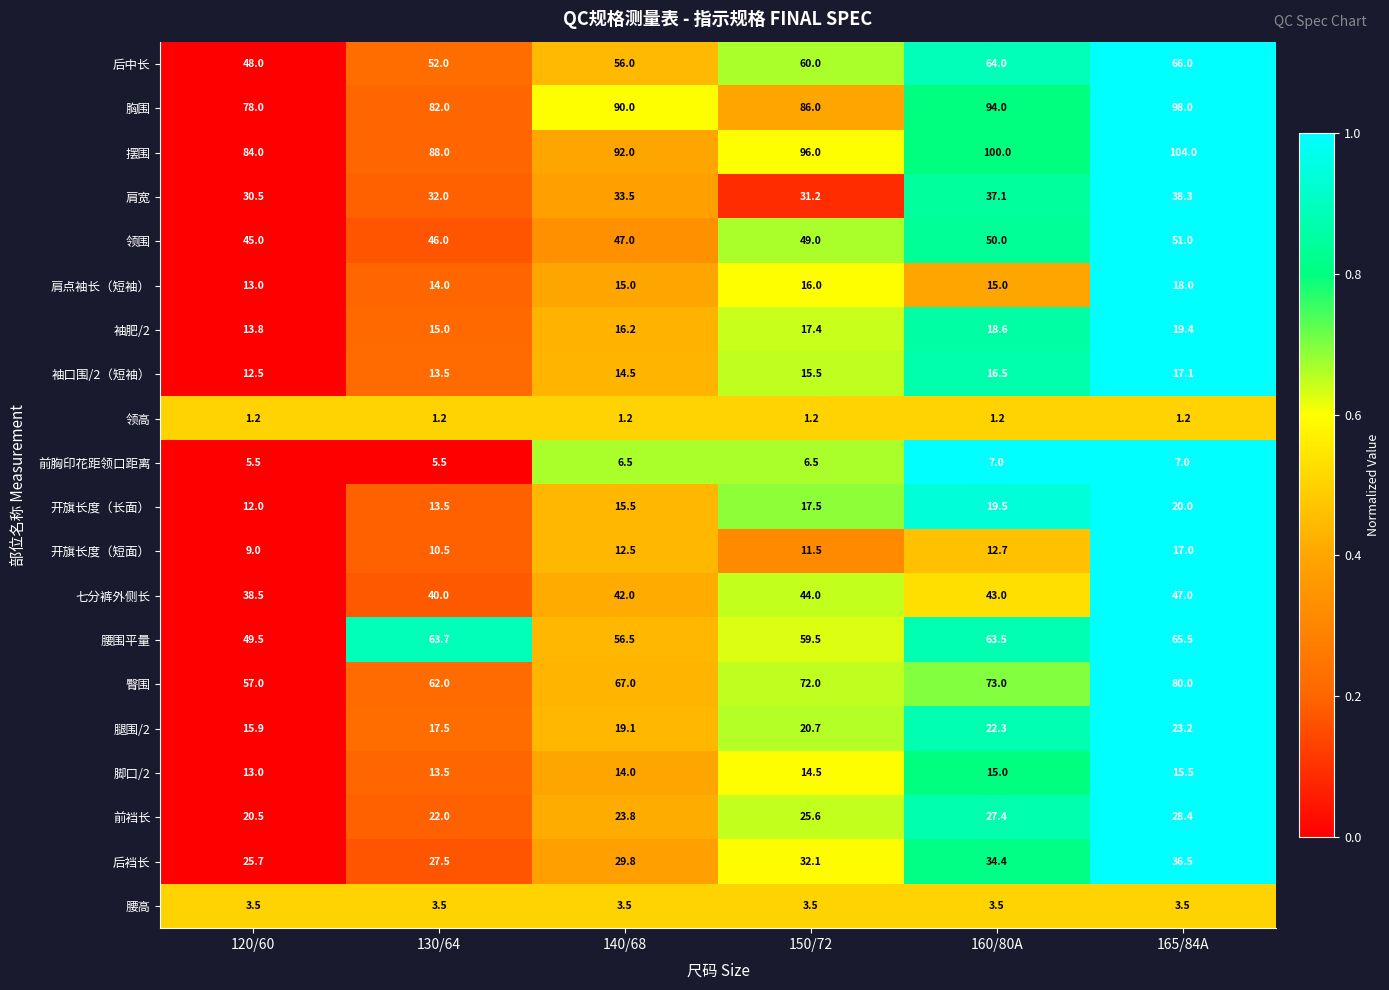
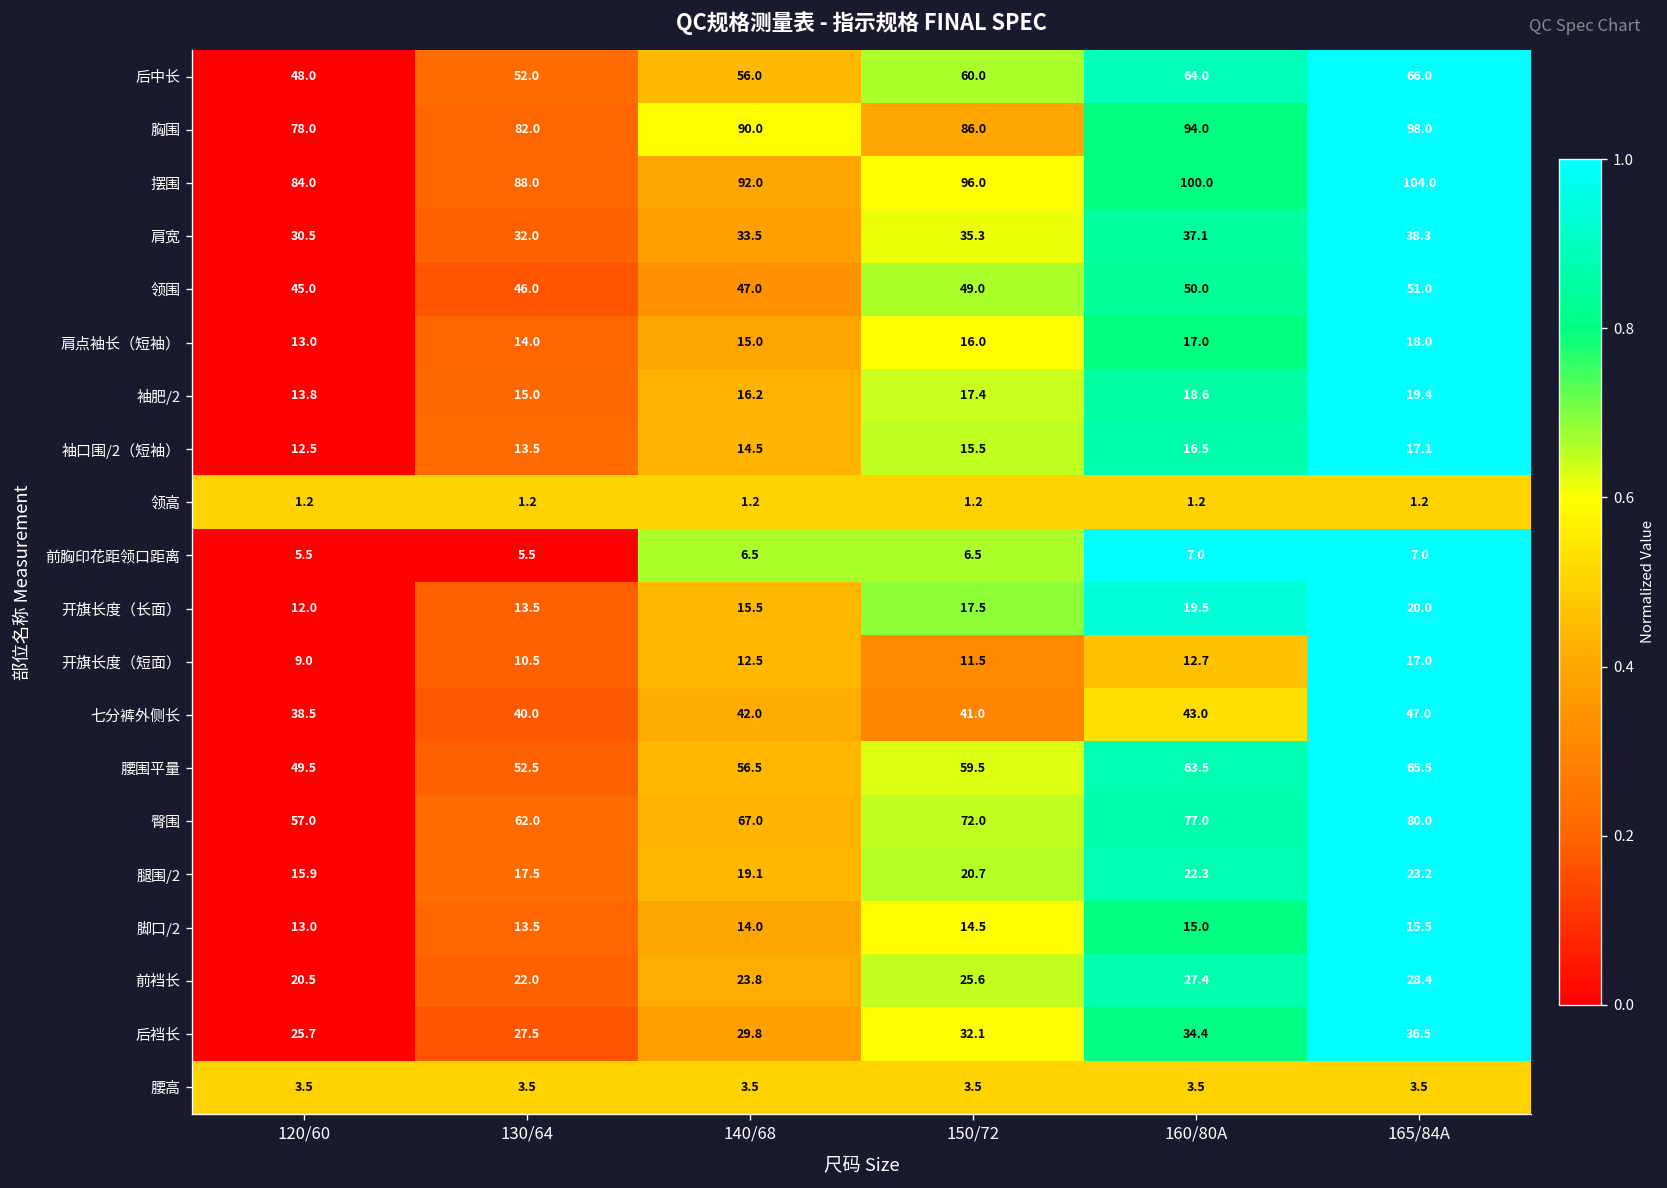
  {
    "后中长": {
      "120/60": 48.0,
      "130/64": 52.0,
      "140/68": 56.0,
      "150/72": 60.0,
      "160/80A": 64.0,
      "165/84A": 66.0
    },
    "胸围": {
      "120/60": 78.0,
      "130/64": 82.0,
      "140/68": 90.0,
      "150/72": 86.0,
      "160/80A": 94.0,
      "165/84A": 98.0
    },
    "摆围": {
      "120/60": 84.0,
      "130/64": 88.0,
      "140/68": 92.0,
      "150/72": 96.0,
      "160/80A": 100.0,
      "165/84A": 104.0
    },
    "肩宽": {
      "120/60": 30.5,
      "130/64": 32.0,
      "140/68": 33.5,
-     "150/72": 31.2,
+     "150/72": 35.3,
      "160/80A": 37.1,
      "165/84A": 38.3
    },
    "领围": {
      "120/60": 45.0,
      "130/64": 46.0,
      "140/68": 47.0,
      "150/72": 49.0,
      "160/80A": 50.0,
      "165/84A": 51.0
    },
    "肩点袖长（短袖）": {
      "120/60": 13.0,
      "130/64": 14.0,
      "140/68": 15.0,
      "150/72": 16.0,
-     "160/80A": 15.0,
+     "160/80A": 17.0,
      "165/84A": 18.0
    },
    "袖肥/2": {
      "120/60": 13.8,
      "130/64": 15.0,
      "140/68": 16.2,
      "150/72": 17.4,
      "160/80A": 18.6,
      "165/84A": 19.4
    },
    "袖口围/2（短袖）": {
      "120/60": 12.5,
      "130/64": 13.5,
      "140/68": 14.5,
      "150/72": 15.5,
      "160/80A": 16.5,
      "165/84A": 17.1
    },
    "领高": {
      "120/60": 1.2,
      "130/64": 1.2,
      "140/68": 1.2,
      "150/72": 1.2,
      "160/80A": 1.2,
      "165/84A": 1.2
    },
    "前胸印花距领口距离": {
      "120/60": 5.5,
      "130/64": 5.5,
      "140/68": 6.5,
      "150/72": 6.5,
      "160/80A": 7.0,
      "165/84A": 7.0
    },
    "开旗长度（长面）": {
      "120/60": 12.0,
      "130/64": 13.5,
      "140/68": 15.5,
      "150/72": 17.5,
      "160/80A": 19.5,
      "165/84A": 20.0
    },
    "开旗长度（短面）": {
      "120/60": 9.0,
      "130/64": 10.5,
      "140/68": 12.5,
      "150/72": 11.5,
      "160/80A": 12.7,
      "165/84A": 17.0
    },
    "七分裤外侧长": {
      "120/60": 38.5,
      "130/64": 40.0,
      "140/68": 42.0,
-     "150/72": 44.0,
+     "150/72": 41.0,
      "160/80A": 43.0,
      "165/84A": 47.0
    },
    "腰围平量": {
      "120/60": 49.5,
-     "130/64": 63.7,
+     "130/64": 52.5,
      "140/68": 56.5,
      "150/72": 59.5,
      "160/80A": 63.5,
      "165/84A": 65.5
    },
    "臀围": {
      "120/60": 57.0,
      "130/64": 62.0,
      "140/68": 67.0,
      "150/72": 72.0,
-     "160/80A": 73.0,
+     "160/80A": 77.0,
      "165/84A": 80.0
    },
    "腿围/2": {
      "120/60": 15.9,
      "130/64": 17.5,
      "140/68": 19.1,
      "150/72": 20.7,
      "160/80A": 22.3,
      "165/84A": 23.2
    },
    "脚口/2": {
      "120/60": 13.0,
      "130/64": 13.5,
      "140/68": 14.0,
      "150/72": 14.5,
      "160/80A": 15.0,
      "165/84A": 15.5
    },
    "前裆长": {
      "120/60": 20.5,
      "130/64": 22.0,
      "140/68": 23.8,
      "150/72": 25.6,
      "160/80A": 27.4,
      "165/84A": 28.4
    },
    "后裆长": {
      "120/60": 25.7,
      "130/64": 27.5,
      "140/68": 29.8,
      "150/72": 32.1,
      "160/80A": 34.4,
      "165/84A": 36.5
    },
    "腰高": {
      "120/60": 3.5,
      "130/64": 3.5,
      "140/68": 3.5,
      "150/72": 3.5,
      "160/80A": 3.5,
      "165/84A": 3.5
    }
  }
